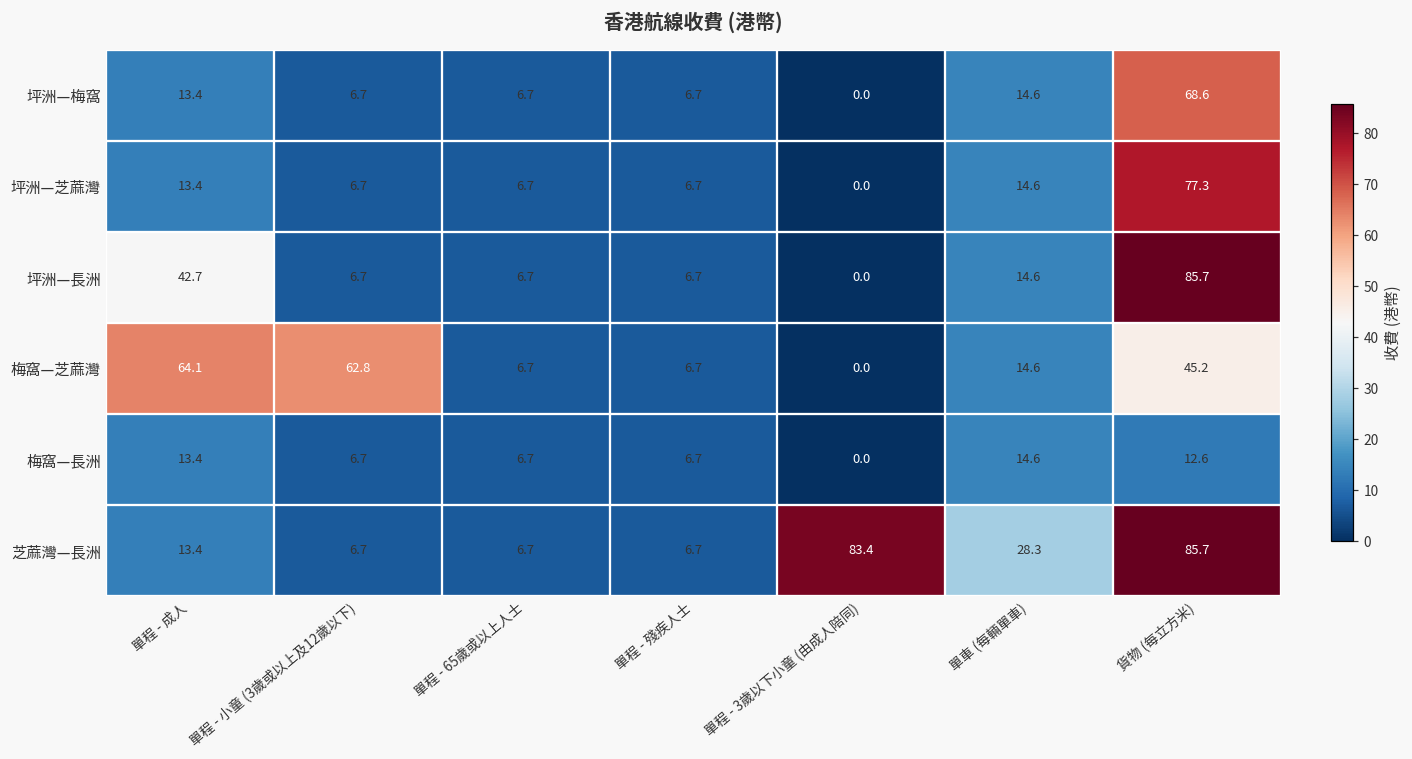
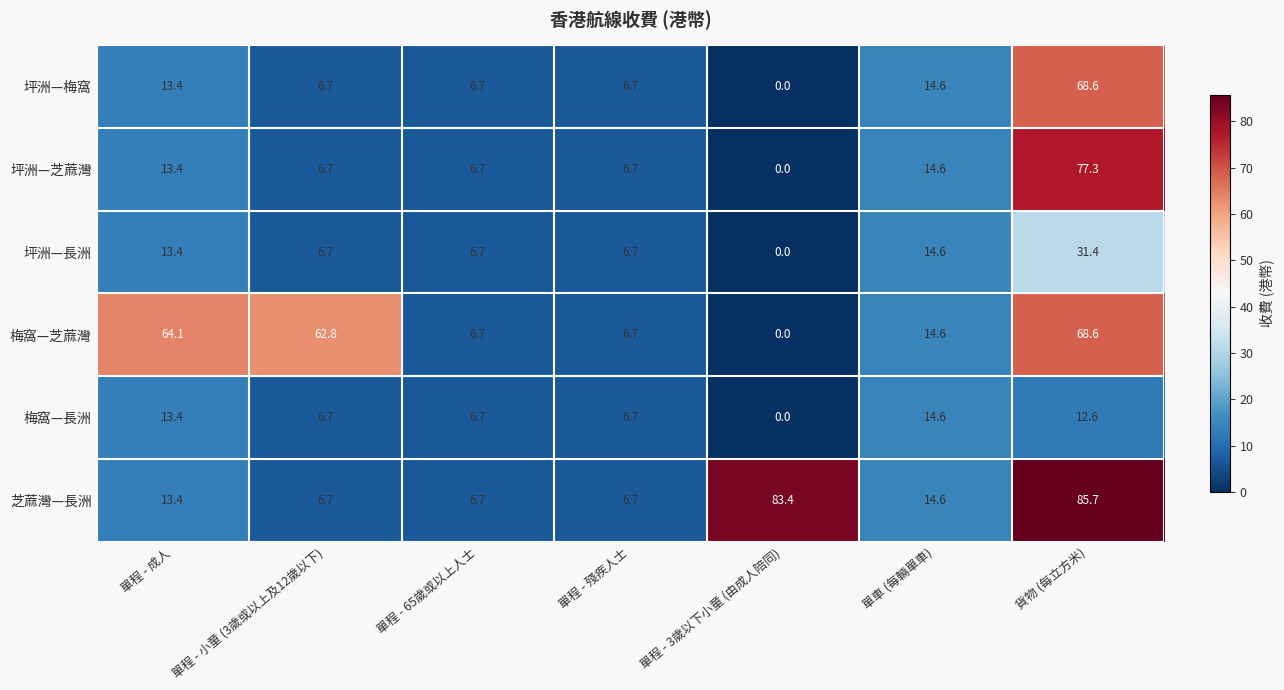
  {
    "坪洲—梅窩": {
      "單程 - 成人": 13.4,
      "單程 - 小童 (3歲或以上及12歲以下)": 6.7,
      "單程 - 65歲或以上人士": 6.7,
      "單程 - 殘疾人士": 6.7,
      "單程 - 3歲以下小童 (由成人陪同)": 0.0,
      "單車 (每輛單車)": 14.6,
      "貨物 (每立方米)": 68.6
    },
    "坪洲—芝蔴灣": {
      "單程 - 成人": 13.4,
      "單程 - 小童 (3歲或以上及12歲以下)": 6.7,
      "單程 - 65歲或以上人士": 6.7,
      "單程 - 殘疾人士": 6.7,
      "單程 - 3歲以下小童 (由成人陪同)": 0.0,
      "單車 (每輛單車)": 14.6,
      "貨物 (每立方米)": 77.3
    },
    "坪洲—長洲": {
-     "單程 - 成人": 42.7,
+     "單程 - 成人": 13.4,
      "單程 - 小童 (3歲或以上及12歲以下)": 6.7,
      "單程 - 65歲或以上人士": 6.7,
      "單程 - 殘疾人士": 6.7,
      "單程 - 3歲以下小童 (由成人陪同)": 0.0,
      "單車 (每輛單車)": 14.6,
-     "貨物 (每立方米)": 85.7
+     "貨物 (每立方米)": 31.4
    },
    "梅窩—芝蔴灣": {
      "單程 - 成人": 64.1,
      "單程 - 小童 (3歲或以上及12歲以下)": 62.8,
      "單程 - 65歲或以上人士": 6.7,
      "單程 - 殘疾人士": 6.7,
      "單程 - 3歲以下小童 (由成人陪同)": 0.0,
      "單車 (每輛單車)": 14.6,
-     "貨物 (每立方米)": 45.2
+     "貨物 (每立方米)": 68.6
    },
    "梅窩—長洲": {
      "單程 - 成人": 13.4,
      "單程 - 小童 (3歲或以上及12歲以下)": 6.7,
      "單程 - 65歲或以上人士": 6.7,
      "單程 - 殘疾人士": 6.7,
      "單程 - 3歲以下小童 (由成人陪同)": 0.0,
      "單車 (每輛單車)": 14.6,
      "貨物 (每立方米)": 12.6
    },
    "芝蔴灣—長洲": {
      "單程 - 成人": 13.4,
      "單程 - 小童 (3歲或以上及12歲以下)": 6.7,
      "單程 - 65歲或以上人士": 6.7,
      "單程 - 殘疾人士": 6.7,
      "單程 - 3歲以下小童 (由成人陪同)": 83.4,
-     "單車 (每輛單車)": 28.3,
+     "單車 (每輛單車)": 14.6,
      "貨物 (每立方米)": 85.7
    }
  }
